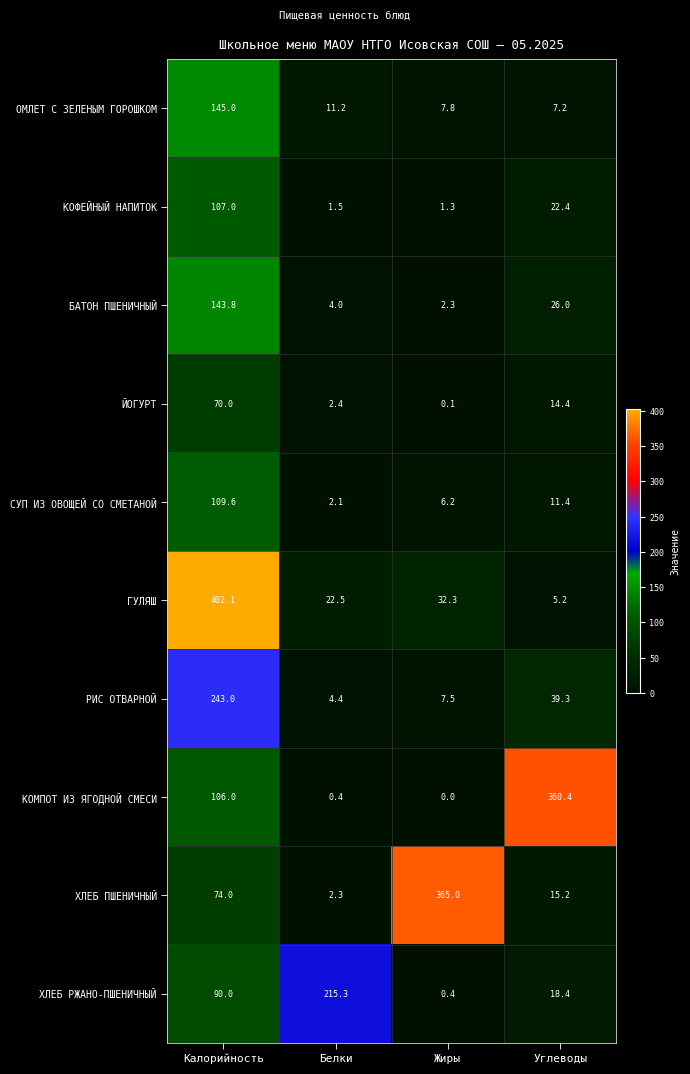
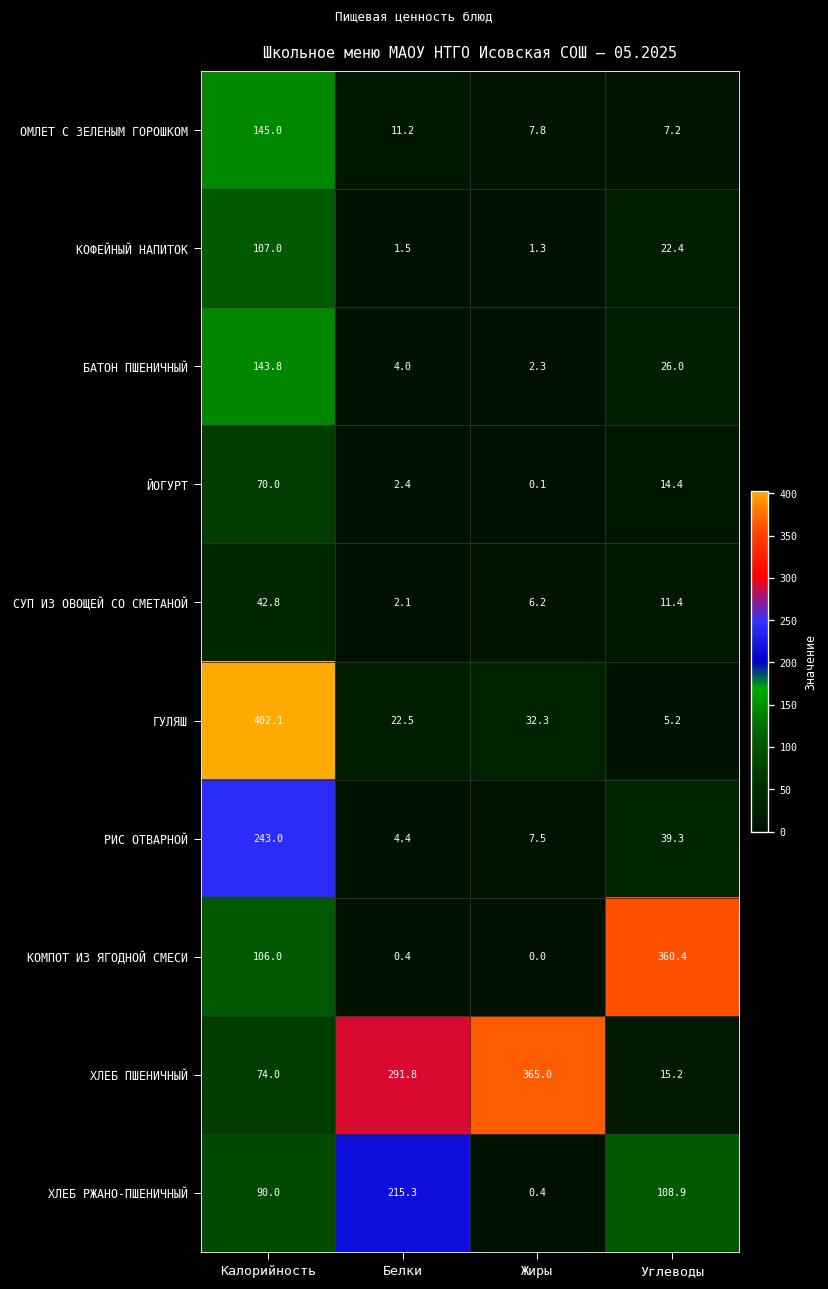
  {
    "ОМЛЕТ С ЗЕЛЕНЫМ ГОРОШКОМ": {
      "Калорийность": 145.0,
      "Белки": 11.2,
      "Жиры": 7.8,
      "Углеводы": 7.2
    },
    "КОФЕЙНЫЙ НАПИТОК": {
      "Калорийность": 107.0,
      "Белки": 1.5,
      "Жиры": 1.3,
      "Углеводы": 22.4
    },
    "БАТОН ПШЕНИЧНЫЙ": {
      "Калорийность": 143.8,
      "Белки": 4.0,
      "Жиры": 2.3,
      "Углеводы": 26.0
    },
    "ЙОГУРТ": {
      "Калорийность": 70.0,
      "Белки": 2.4,
      "Жиры": 0.1,
      "Углеводы": 14.4
    },
    "СУП ИЗ ОВОЩЕЙ СО СМЕТАНОЙ": {
-     "Калорийность": 109.6,
+     "Калорийность": 42.8,
      "Белки": 2.1,
      "Жиры": 6.2,
      "Углеводы": 11.4
    },
    "ГУЛЯШ": {
      "Калорийность": 402.1,
      "Белки": 22.5,
      "Жиры": 32.3,
      "Углеводы": 5.2
    },
    "РИС ОТВАРНОЙ": {
      "Калорийность": 243.0,
      "Белки": 4.4,
      "Жиры": 7.5,
      "Углеводы": 39.3
    },
    "КОМПОТ ИЗ ЯГОДНОЙ СМЕСИ": {
      "Калорийность": 106.0,
      "Белки": 0.4,
      "Жиры": 0.0,
      "Углеводы": 360.4
    },
    "ХЛЕБ ПШЕНИЧНЫЙ": {
      "Калорийность": 74.0,
-     "Белки": 2.3,
+     "Белки": 291.8,
      "Жиры": 365.0,
      "Углеводы": 15.2
    },
    "ХЛЕБ РЖАНО-ПШЕНИЧНЫЙ": {
      "Калорийность": 90.0,
      "Белки": 215.3,
      "Жиры": 0.4,
-     "Углеводы": 18.4
+     "Углеводы": 108.9
    }
  }
